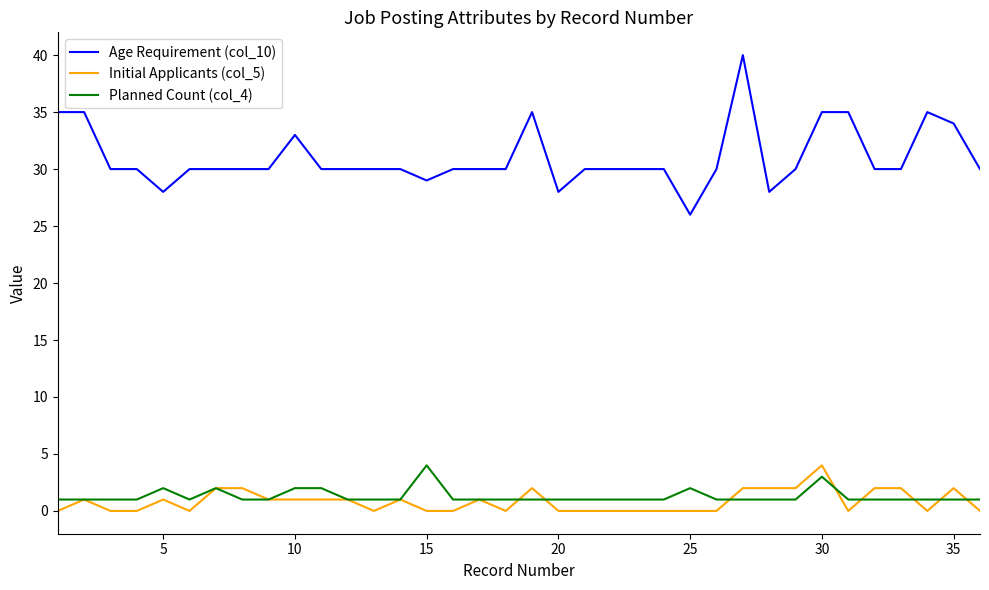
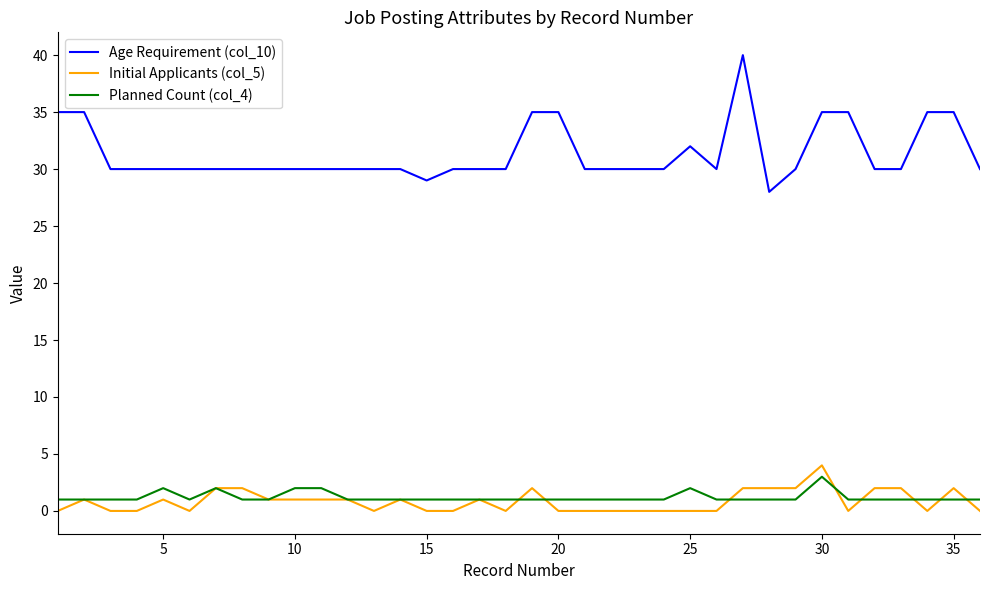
  {
    "Age Requirement (col_10)": {
-     "5": 28,
-     "10": 33,
+     "5": 30,
+     "10": 30,
      "15": 29,
-     "20": 28,
-     "25": 26,
+     "20": 35,
+     "25": 32,
      "30": 35,
-     "35": 34
+     "35": 35
    },
    "Initial Applicants (col_5)": {
      "5": 1,
      "10": 1,
      "15": 0,
      "20": 0,
      "25": 0,
      "30": 4,
      "35": 2
    },
    "Planned Count (col_4)": {
      "5": 2,
      "10": 2,
-     "15": 4,
+     "15": 1,
      "20": 1,
      "25": 2,
      "30": 3,
      "35": 1
    }
  }
